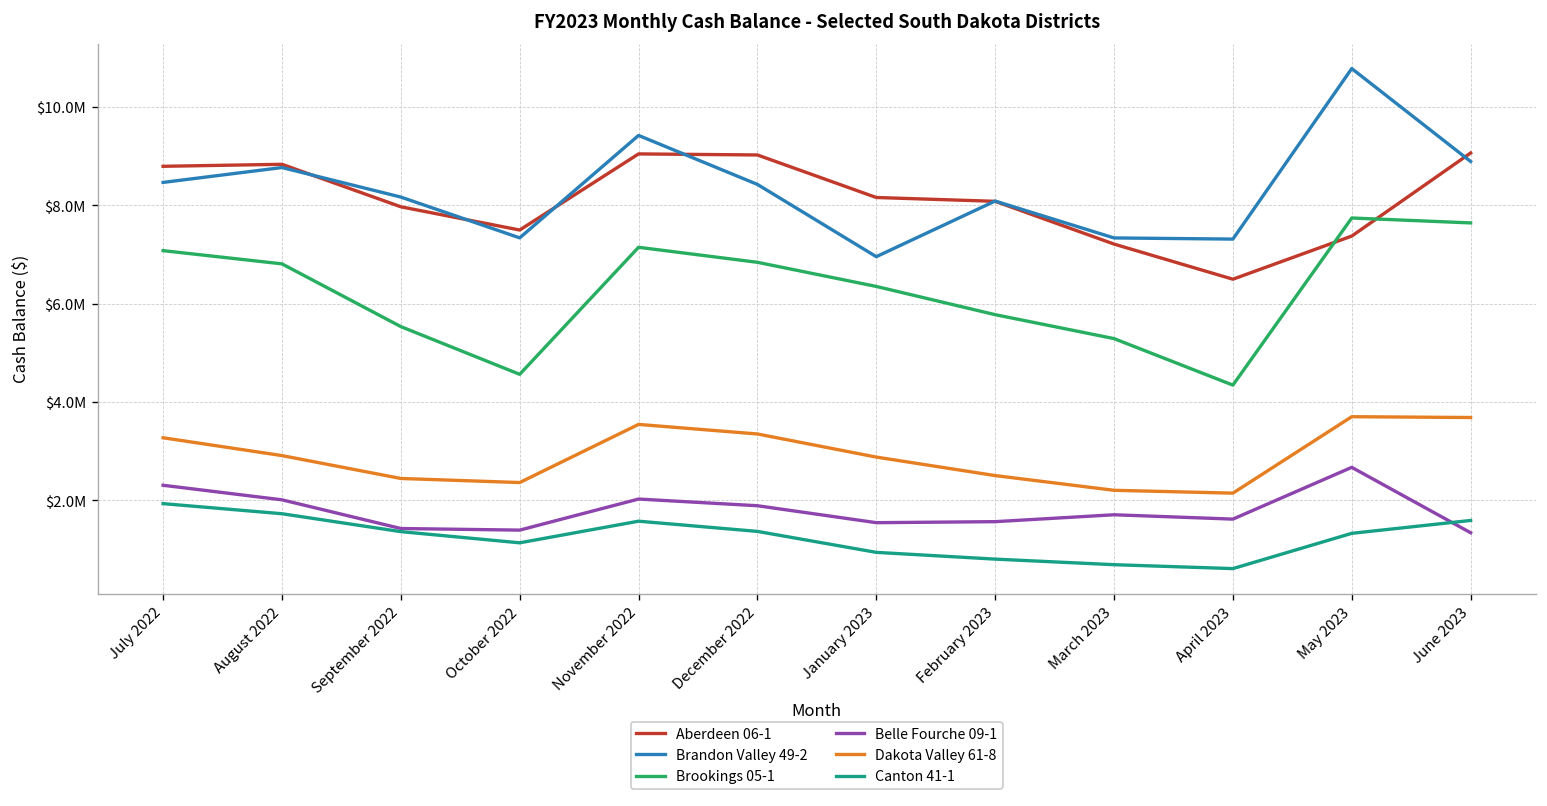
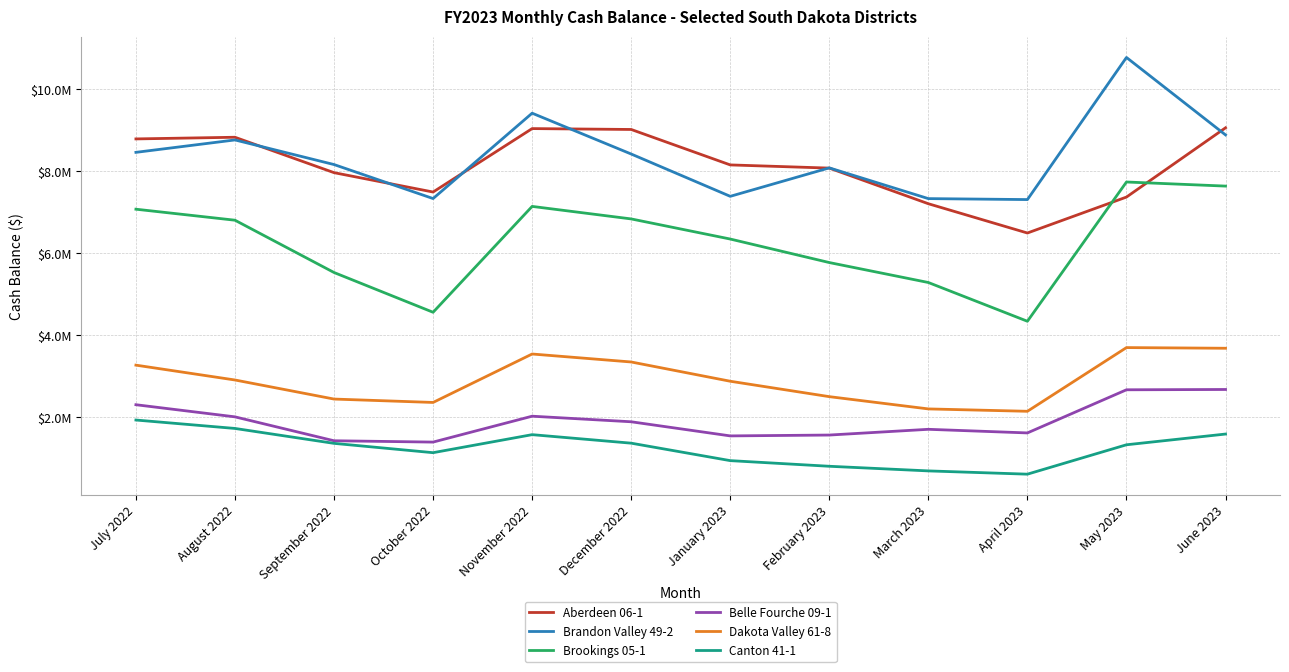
  {
    "Aberdeen 06-1": {
      "July 2022": "$8800000",
      "August 2022": "$8800000",
      "September 2022": "$8000000",
      "October 2022": "$7500000",
      "November 2022": "$9000000",
      "December 2022": "$9000000",
      "January 2023": "$8200000",
      "March 2023": "$7200000",
      "April 2023": "$6500000",
      "May 2023": "$7400000",
      "June 2023": "$9100000"
    },
    "Brandon Valley 49-2": {
      "July 2022": "$8500000",
      "August 2022": "$8800000",
      "September 2022": "$8200000",
      "October 2022": "$7300000",
      "November 2022": "$9400000",
      "December 2022": "$8400000",
-     "January 2023": "$7000000",
+     "January 2023": "$7400000",
      "March 2023": "$7300000",
      "April 2023": "$7300000",
      "May 2023": "$10800000",
      "June 2023": "$8900000"
    },
    "Belle Fourche 09-1": {
      "July 2022": "$2300000",
      "August 2022": "$2000000",
      "September 2022": "$1400000",
      "October 2022": "$1400000",
      "November 2022": "$2000000",
      "December 2022": "$1900000",
      "January 2023": "$1500000",
      "February 2023": "$1600000",
      "March 2023": "$1700000",
      "April 2023": "$1600000",
      "May 2023": "$2700000",
-     "June 2023": "$1300000"
+     "June 2023": "$2700000"
    },
    "Dakota Valley 61-8": {
      "July 2022": "$3300000",
      "August 2022": "$2900000",
      "September 2022": "$2400000",
      "October 2022": "$2400000",
      "November 2022": "$3500000",
      "December 2022": "$3400000",
      "January 2023": "$2900000",
      "February 2023": "$2500000",
      "March 2023": "$2200000",
      "April 2023": "$2100000",
      "May 2023": "$3700000",
      "June 2023": "$3700000"
    }
  }
